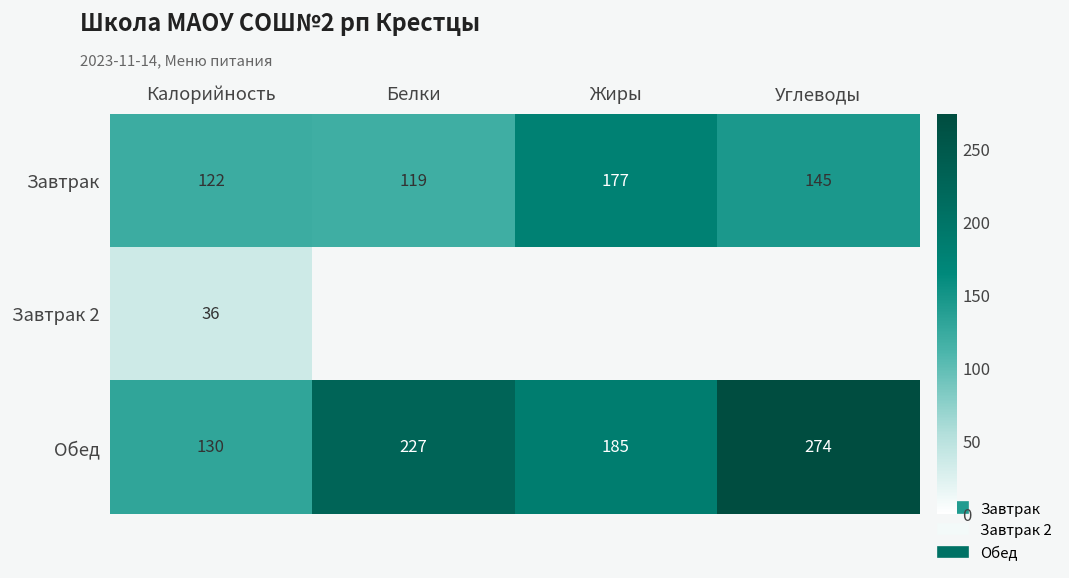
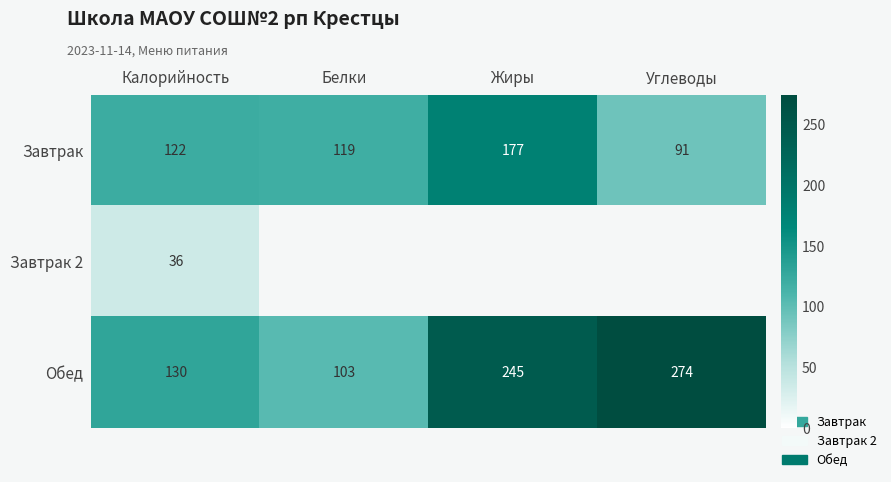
  {
    "Завтрак": {
      "Калорийность": 122,
      "Белки": 119,
      "Жиры": 177,
-     "Углеводы": 145
+     "Углеводы": 91
    },
    "Завтрак 2": {
      "Калорийность": 36
    },
    "Обед": {
      "Калорийность": 130,
-     "Белки": 227,
-     "Жиры": 185,
+     "Белки": 103,
+     "Жиры": 245,
      "Углеводы": 274
    }
  }
